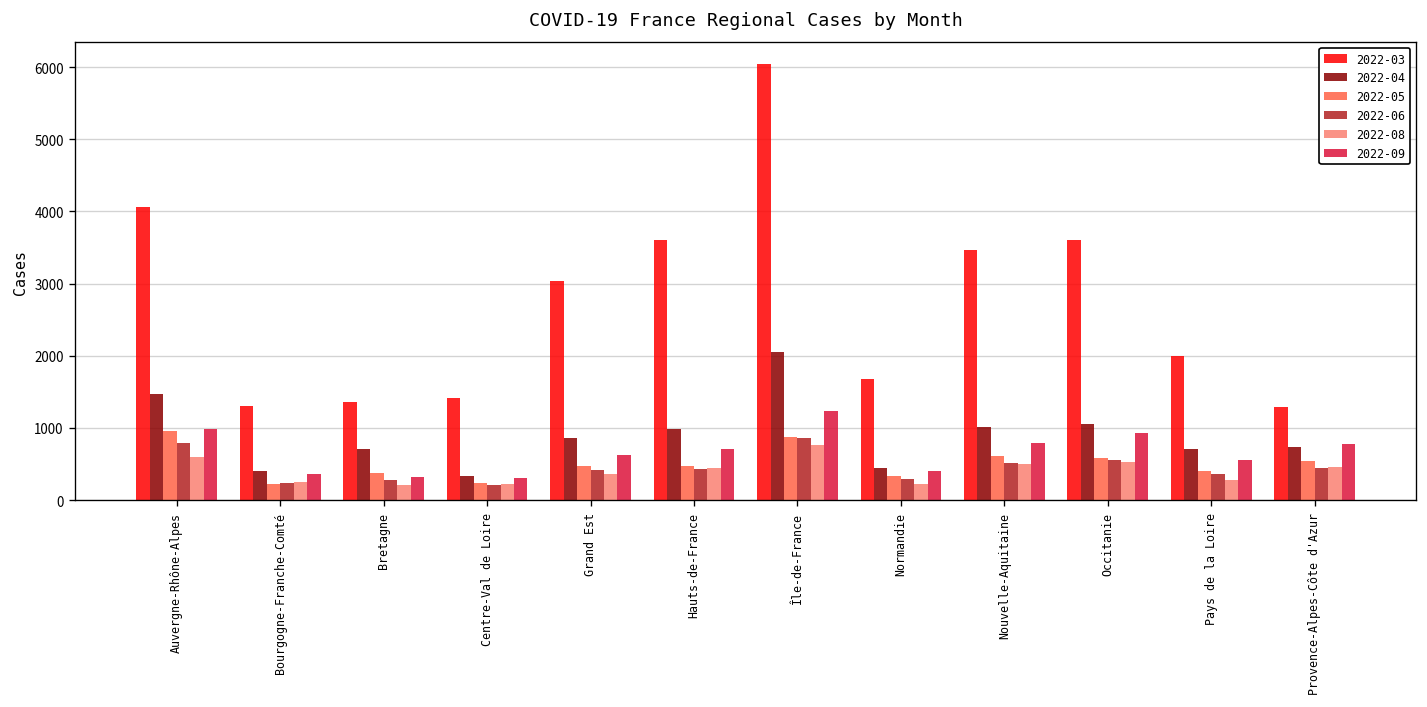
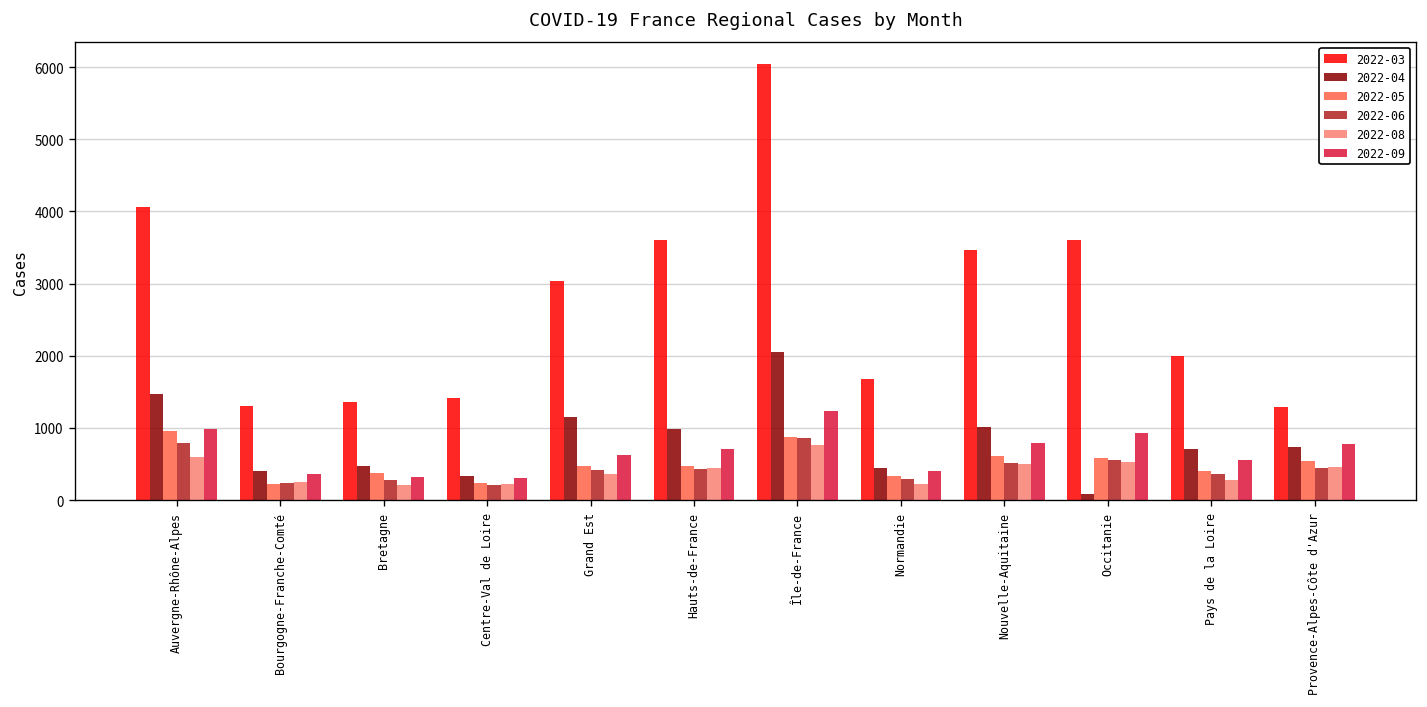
  {
    "2022-03": {
      "Auvergne-Rhône-Alpes": 4100,
      "Bourgogne-Franche-Comté": 1300,
      "Bretagne": 1400,
      "Centre-Val de Loire": 1400,
      "Grand Est": 3000,
      "Hauts-de-France": 3600,
      "Île-de-France": 6000,
      "Normandie": 1700,
      "Nouvelle-Aquitaine": 3500,
      "Occitanie": 3600,
      "Pays de la Loire": 2000,
      "Provence-Alpes-Côte d'Azur": 1300
    },
    "2022-04": {
      "Auvergne-Rhône-Alpes": 1500,
      "Bourgogne-Franche-Comté": 400,
-     "Bretagne": 700,
+     "Bretagne": 500,
      "Centre-Val de Loire": 300,
-     "Grand Est": 900,
+     "Grand Est": 1100,
      "Hauts-de-France": 1000,
      "Île-de-France": 2100,
      "Normandie": 400,
      "Nouvelle-Aquitaine": 1000,
-     "Occitanie": 1100,
+     "Occitanie": 100,
      "Pays de la Loire": 700,
      "Provence-Alpes-Côte d'Azur": 700
    }
  }
